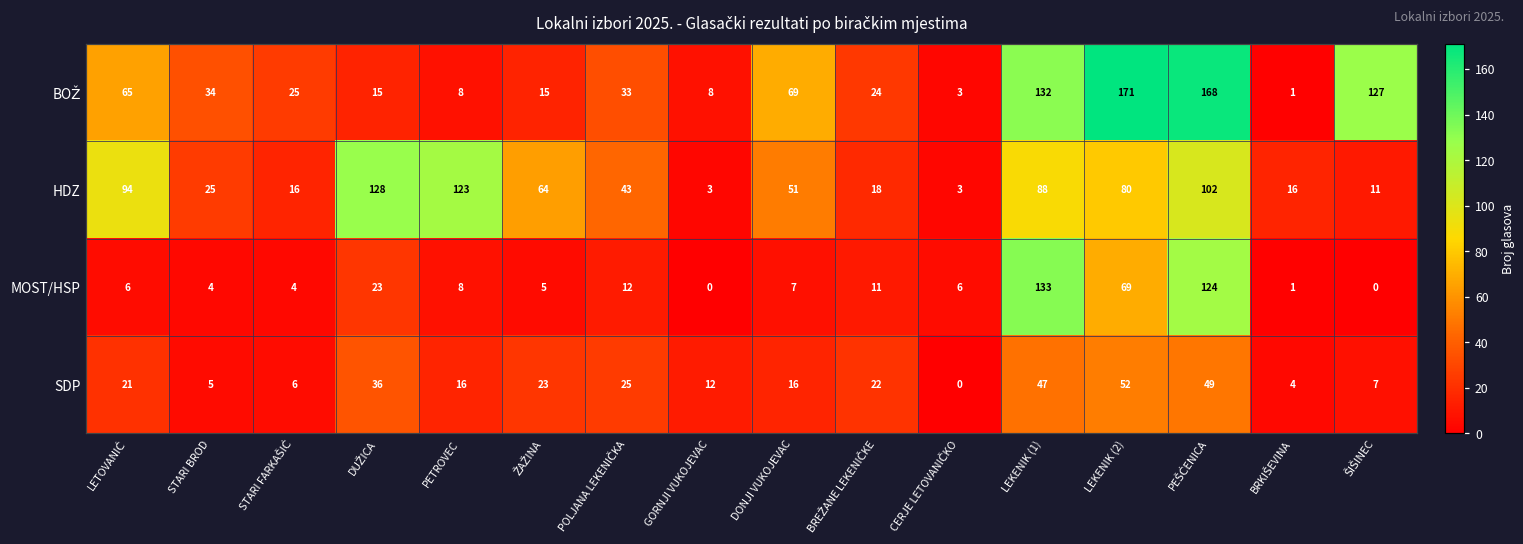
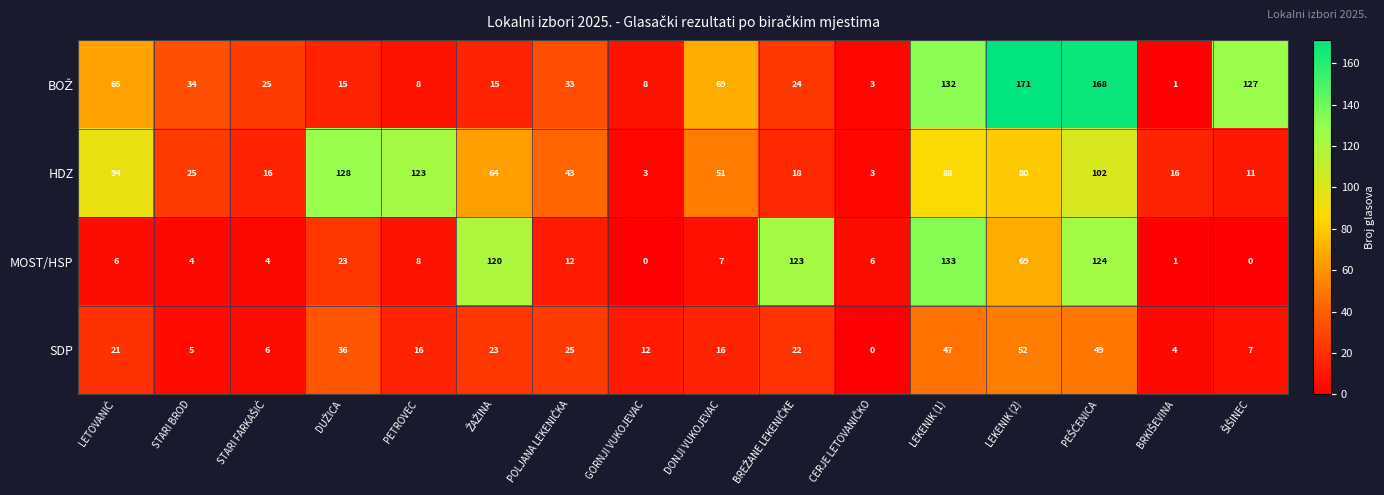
  {
    "BOŽ": {
      "LETOVANIĆ": 65,
      "STARI BROD": 34,
      "STARI FARKAŠIĆ": 25,
      "DUŽICA": 15,
      "PETROVEC": 8,
      "ŽAŽINA": 15,
      "POLJANA LEKENIČKA": 33,
      "GORNJI VUKOJEVAC": 8,
      "DONJI VUKOJEVAC": 69,
      "BREŽANE LEKENIČKE": 24,
      "CERJE LETOVANIČKO": 3,
      "LEKENIK (1)": 132,
      "LEKENIK (2)": 171,
      "PEŠĆENICA": 168,
      "BRKIŠEVINA": 1,
      "ŠIŠINEC": 127
    },
    "HDZ": {
      "LETOVANIĆ": 94,
      "STARI BROD": 25,
      "STARI FARKAŠIĆ": 16,
      "DUŽICA": 128,
      "PETROVEC": 123,
      "ŽAŽINA": 64,
      "POLJANA LEKENIČKA": 43,
      "GORNJI VUKOJEVAC": 3,
      "DONJI VUKOJEVAC": 51,
      "BREŽANE LEKENIČKE": 18,
      "CERJE LETOVANIČKO": 3,
      "LEKENIK (1)": 88,
      "LEKENIK (2)": 80,
      "PEŠĆENICA": 102,
      "BRKIŠEVINA": 16,
      "ŠIŠINEC": 11
    },
    "MOST/HSP": {
      "LETOVANIĆ": 6,
      "STARI BROD": 4,
      "STARI FARKAŠIĆ": 4,
      "DUŽICA": 23,
      "PETROVEC": 8,
-     "ŽAŽINA": 5,
+     "ŽAŽINA": 120,
      "POLJANA LEKENIČKA": 12,
      "GORNJI VUKOJEVAC": 0,
      "DONJI VUKOJEVAC": 7,
-     "BREŽANE LEKENIČKE": 11,
+     "BREŽANE LEKENIČKE": 123,
      "CERJE LETOVANIČKO": 6,
      "LEKENIK (1)": 133,
      "LEKENIK (2)": 69,
      "PEŠĆENICA": 124,
      "BRKIŠEVINA": 1,
      "ŠIŠINEC": 0
    },
    "SDP": {
      "LETOVANIĆ": 21,
      "STARI BROD": 5,
      "STARI FARKAŠIĆ": 6,
      "DUŽICA": 36,
      "PETROVEC": 16,
      "ŽAŽINA": 23,
      "POLJANA LEKENIČKA": 25,
      "GORNJI VUKOJEVAC": 12,
      "DONJI VUKOJEVAC": 16,
      "BREŽANE LEKENIČKE": 22,
      "CERJE LETOVANIČKO": 0,
      "LEKENIK (1)": 47,
      "LEKENIK (2)": 52,
      "PEŠĆENICA": 49,
      "BRKIŠEVINA": 4,
      "ŠIŠINEC": 7
    }
  }
